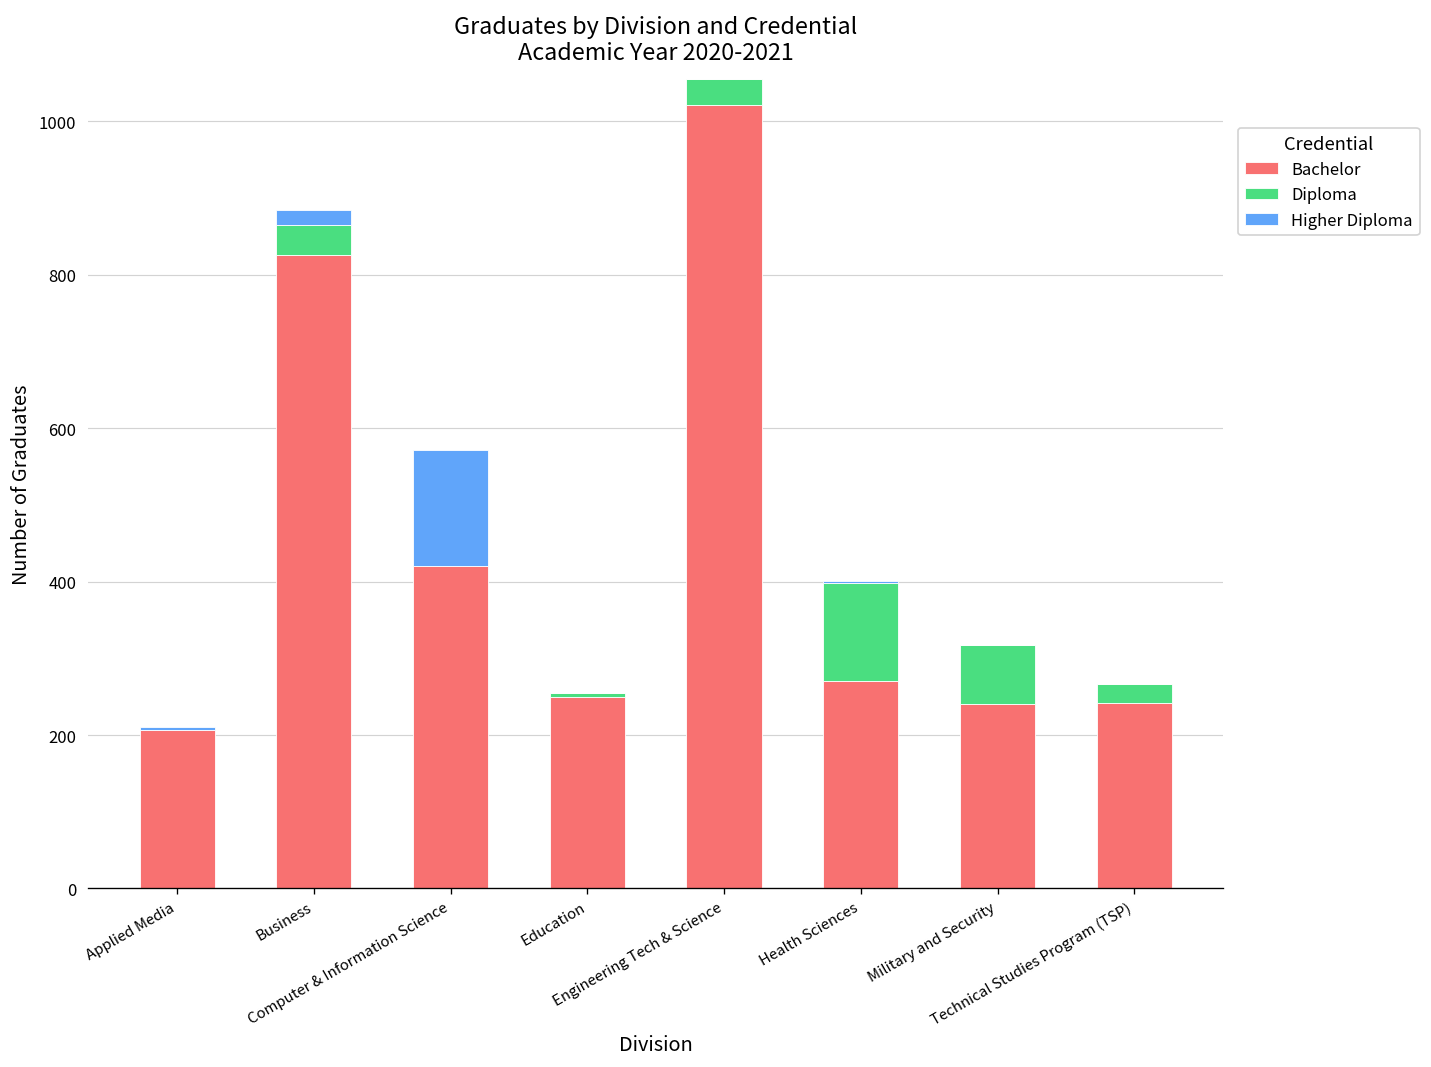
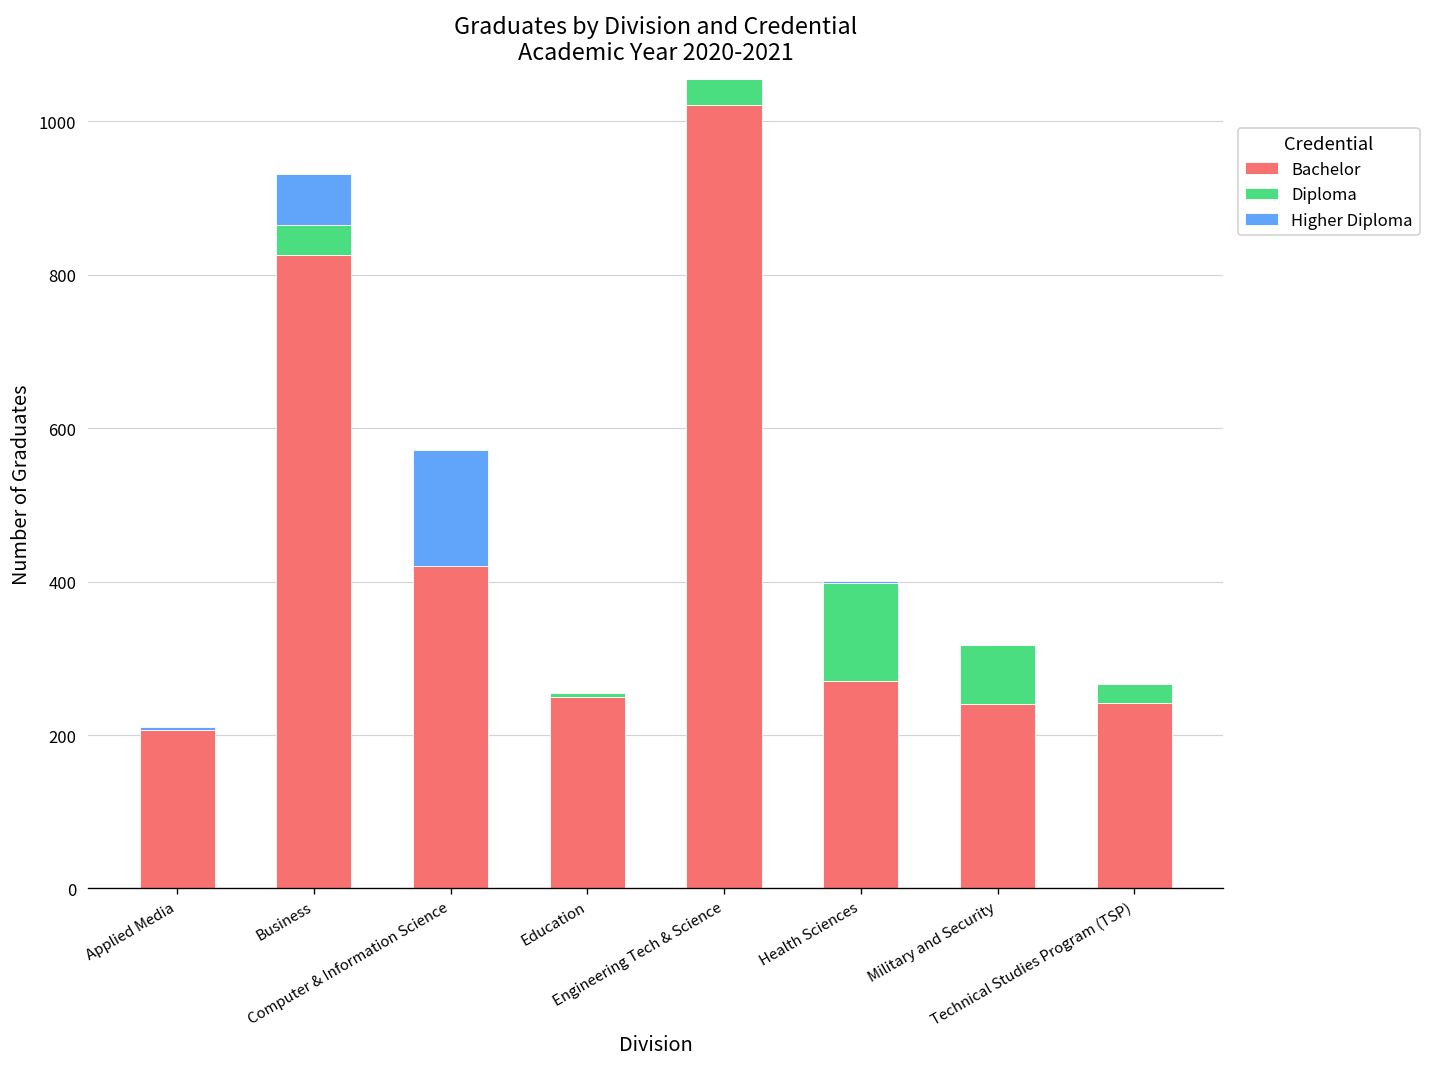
  {
    "Bachelor": {
      "Applied Media": 210,
      "Business": 830,
      "Computer & Information Science": 420,
      "Education": 250,
      "Engineering Tech & Science": 1020,
      "Health Sciences": 270,
      "Military and Security": 240,
      "Technical Studies Program (TSP)": 240
    },
    "Diploma": {
      "Applied Media": 0,
      "Business": 40,
      "Computer & Information Science": 0,
      "Education": 10,
      "Engineering Tech & Science": 30,
      "Health Sciences": 130,
      "Military and Security": 80,
      "Technical Studies Program (TSP)": 30
    },
    "Higher Diploma": {
      "Applied Media": 0,
-     "Business": 20,
+     "Business": 70,
      "Computer & Information Science": 150,
      "Education": 0,
      "Engineering Tech & Science": 0,
      "Military and Security": 0,
      "Technical Studies Program (TSP)": 0
    }
  }
